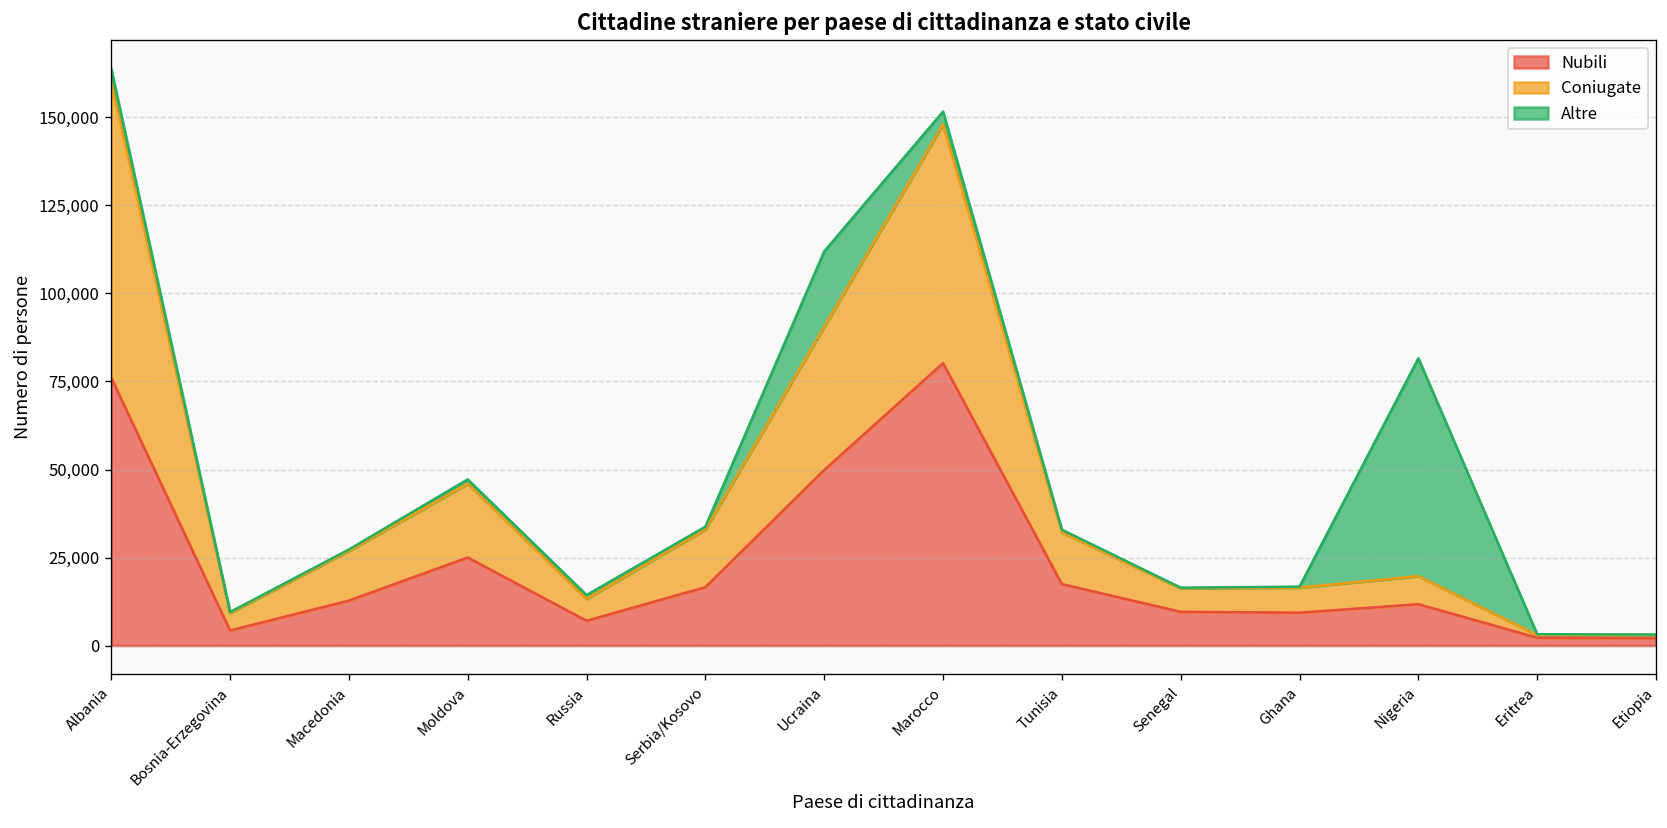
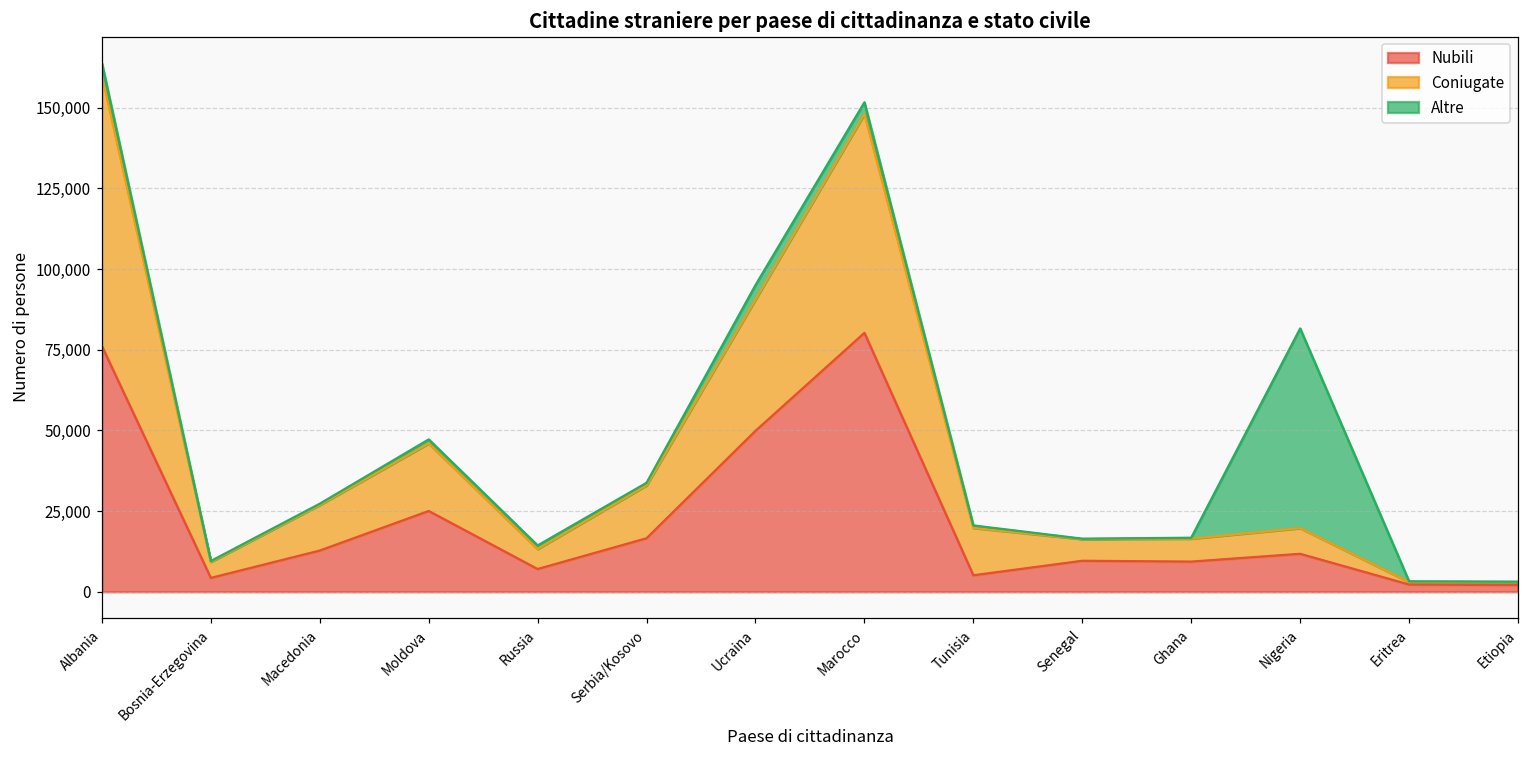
  {
    "Nubili": {
      "Albania": "76,000",
      "Bosnia-Erzegovina": "4,000",
      "Macedonia": "13,000",
      "Moldova": "25,000",
      "Russia": "7,000",
      "Serbia/Kosovo": "17,000",
      "Ucraina": "50,000",
      "Marocco": "80,000",
-     "Tunisia": "17,000",
+     "Tunisia": "5,000",
      "Senegal": "10,000",
      "Ghana": "9,000",
      "Nigeria": "12,000",
      "Etiopia": "2,000"
    },
    "Coniugate": {
      "Albania": "84,000",
      "Moldova": "21,000",
      "Russia": "6,000",
      "Ucraina": "41,000",
      "Marocco": "68,000",
      "Nigeria": "8,000"
    },
    "Altre": {
      "Albania": "4,000",
      "Moldova": "1,000",
      "Russia": "1,000",
-     "Ucraina": "21,000",
+     "Ucraina": "4,000",
      "Marocco": "4,000",
      "Nigeria": "62,000"
    }
  }
